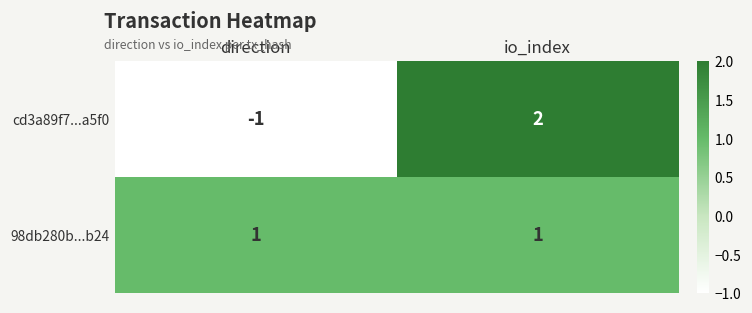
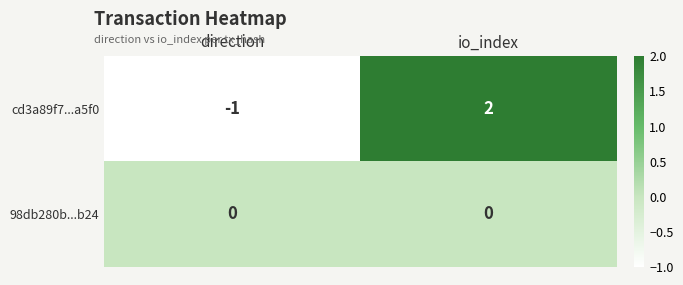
  {
    "cd3a89f7...a5f0": {
      "direction": -1,
      "io_index": 2
    },
    "98db280b...b24": {
-     "direction": 1,
-     "io_index": 1
+     "direction": 0,
+     "io_index": 0
    }
  }
